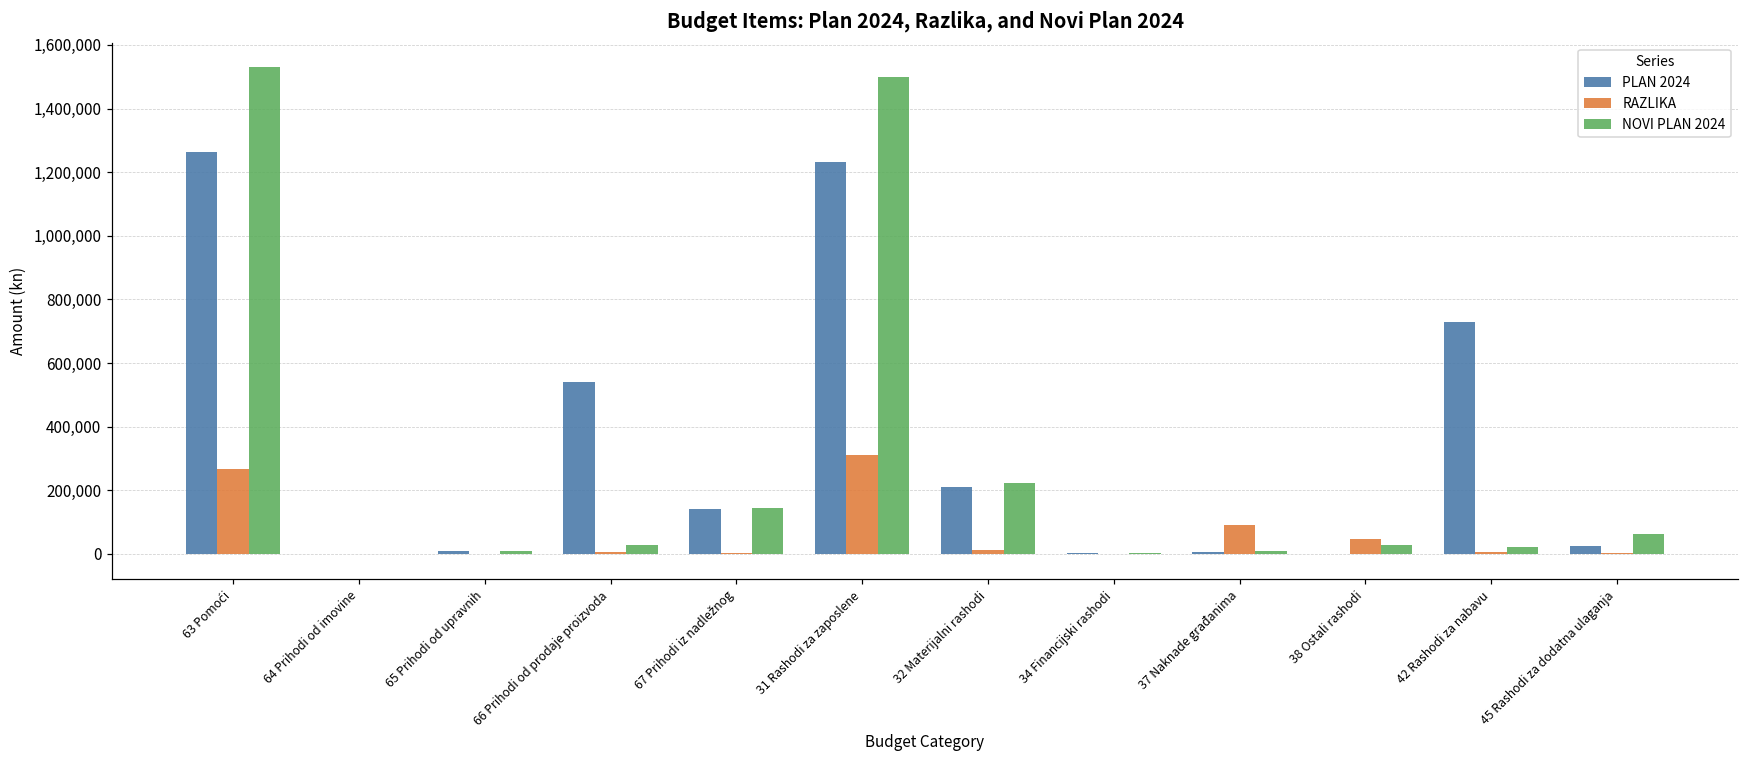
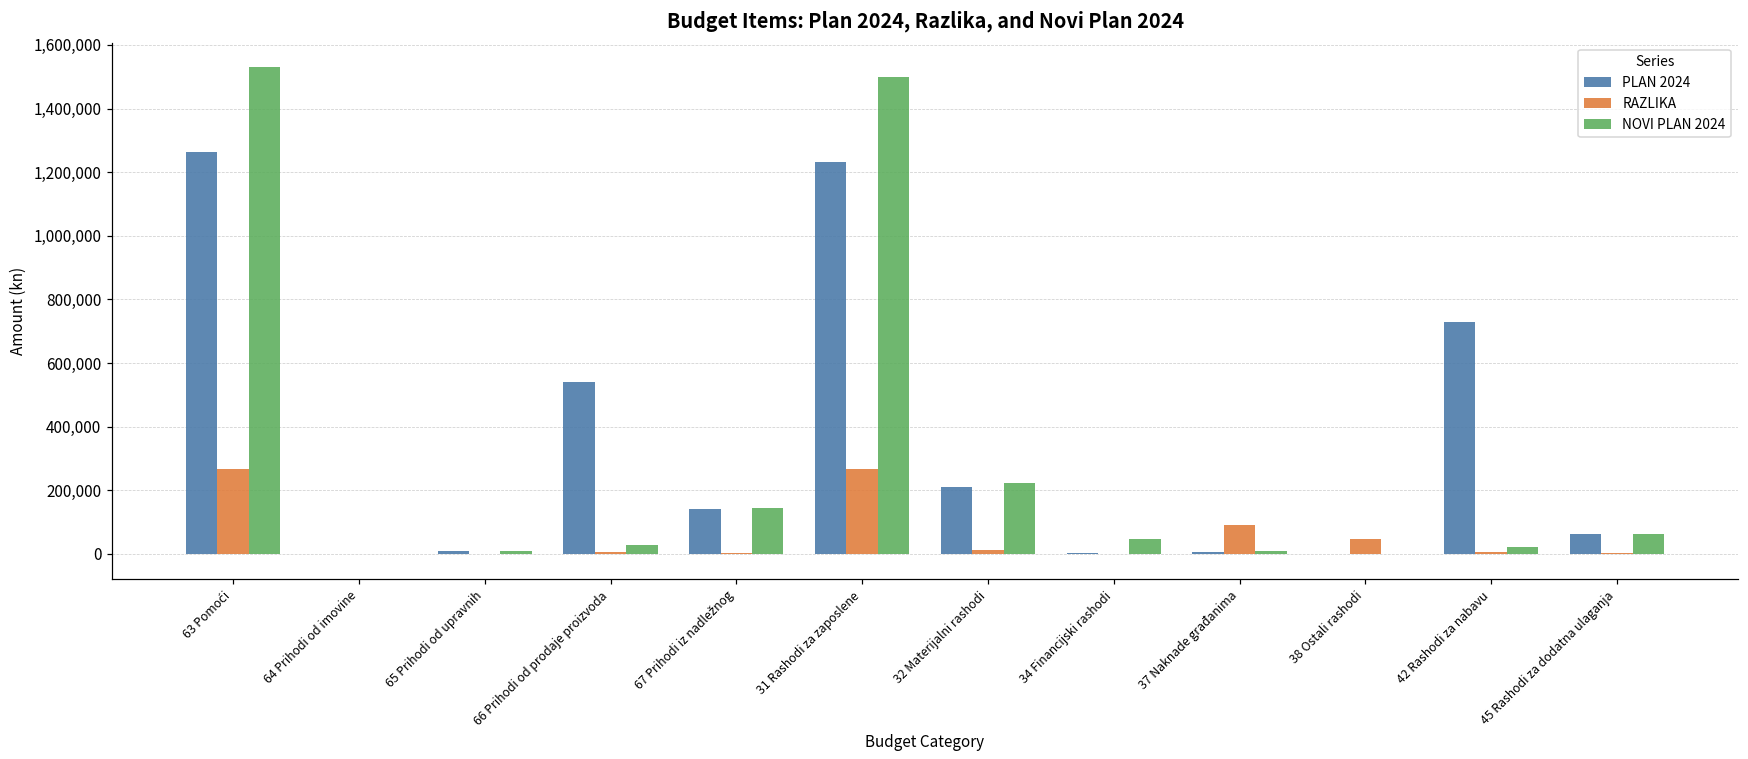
  {
    "PLAN 2024": {
      "63 Pomoći": "1,260,000",
      "66 Prihodi od prodaje proizvoda": "540,000",
      "67 Prihodi iz nadležnog": "140,000",
      "31 Rashodi za zaposlene": "1,230,000",
      "32 Materijalni rashodi": "210,000",
      "38 Ostali rashodi": "0",
      "42 Rashodi za nabavu": "730,000",
-     "45 Rashodi za dodatna ulaganja": "20,000"
+     "45 Rashodi za dodatna ulaganja": "60,000"
    },
    "RAZLIKA": {
      "63 Pomoći": "270,000",
-     "31 Rashodi za zaposlene": "310,000",
+     "31 Rashodi za zaposlene": "270,000",
      "32 Materijalni rashodi": "10,000",
      "37 Naknade građanima": "90,000",
      "38 Ostali rashodi": "50,000"
    },
    "NOVI PLAN 2024": {
      "63 Pomoći": "1,530,000",
      "66 Prihodi od prodaje proizvoda": "30,000",
      "67 Prihodi iz nadležnog": "140,000",
      "31 Rashodi za zaposlene": "1,500,000",
      "32 Materijalni rashodi": "220,000",
-     "34 Financijski rashodi": "0",
-     "38 Ostali rashodi": "30,000",
+     "34 Financijski rashodi": "50,000",
+     "38 Ostali rashodi": "0",
      "42 Rashodi za nabavu": "20,000",
      "45 Rashodi za dodatna ulaganja": "60,000"
    }
  }
